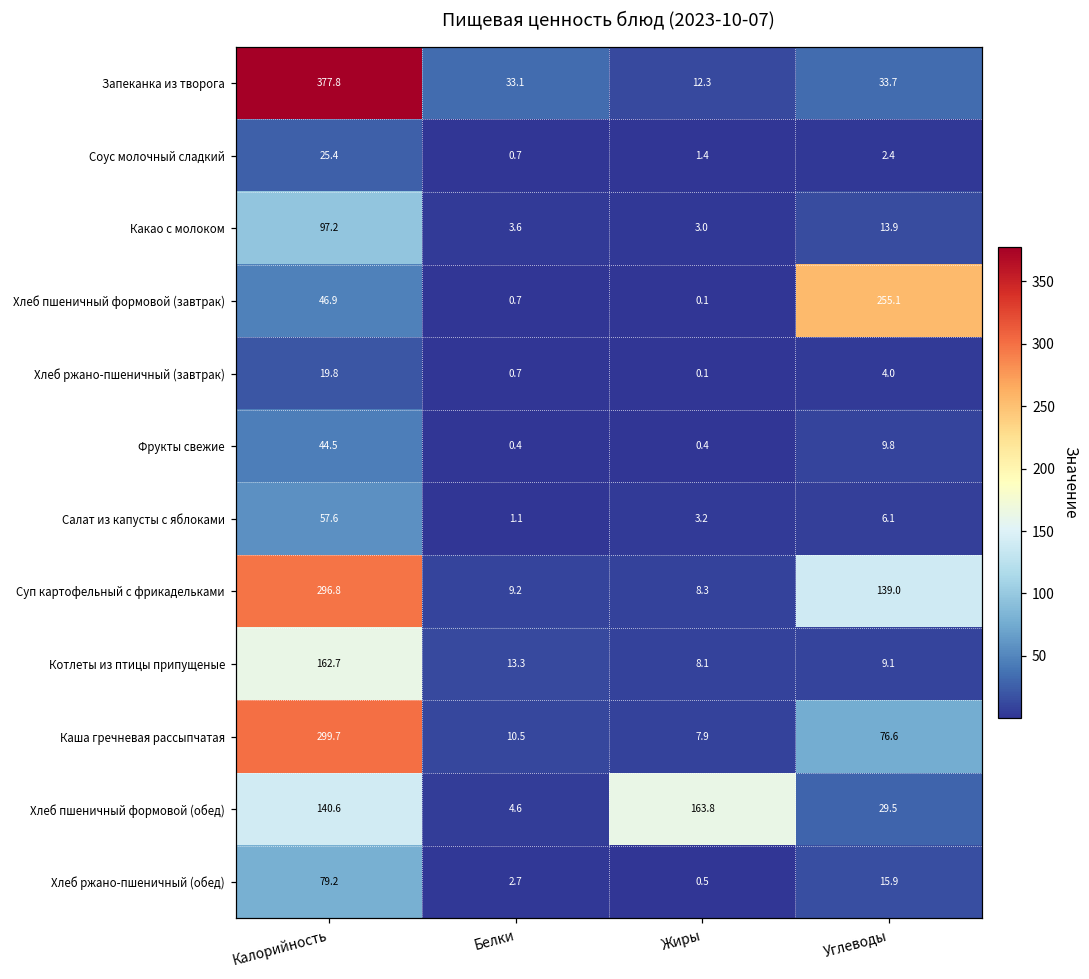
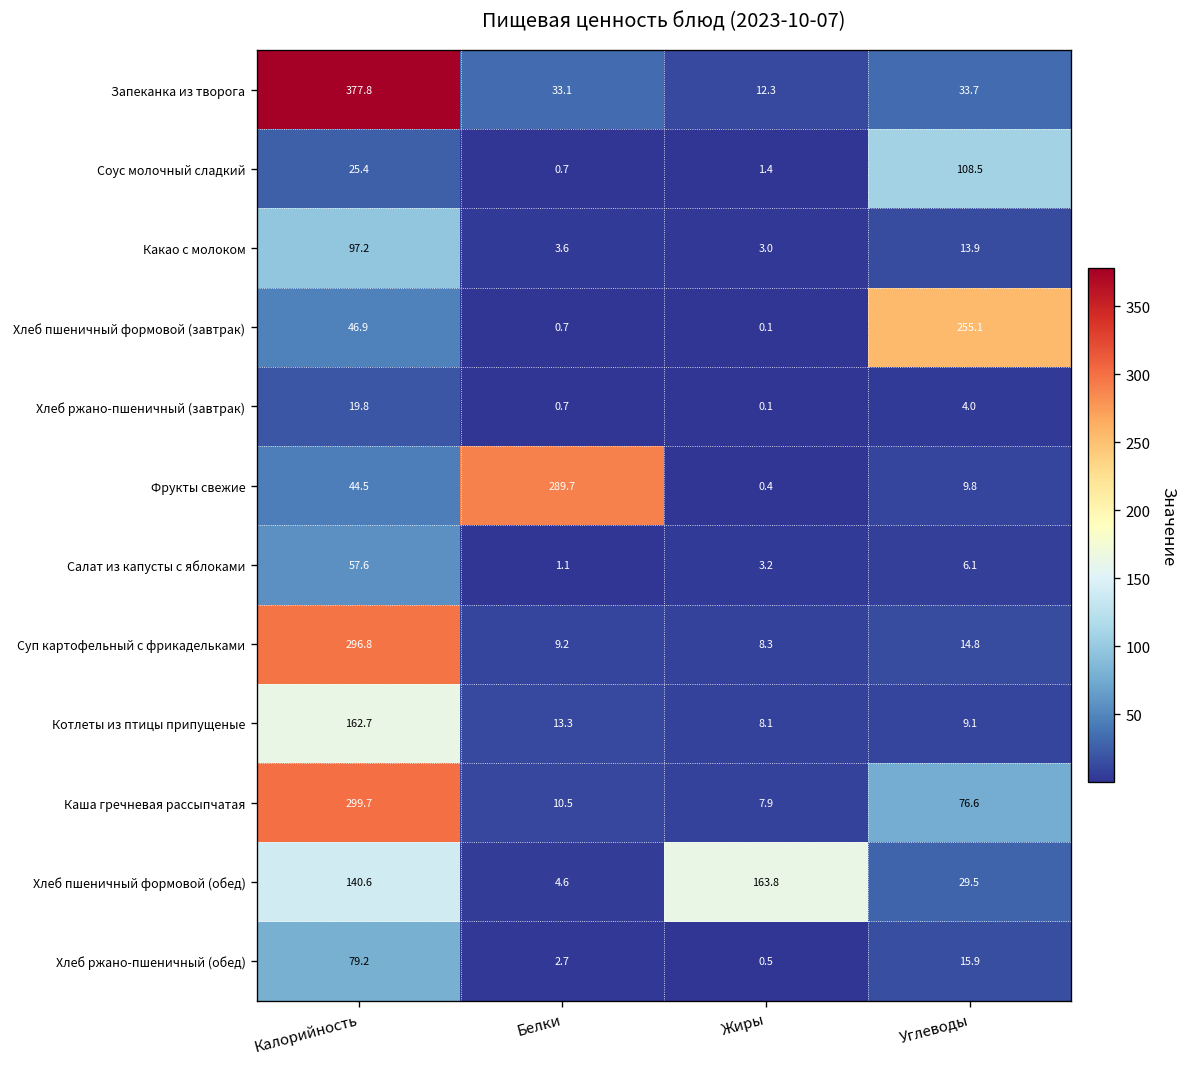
  {
    "Запеканка из творога": {
      "Калорийность": 377.8,
      "Белки": 33.1,
      "Жиры": 12.3,
      "Углеводы": 33.7
    },
    "Соус молочный сладкий": {
      "Калорийность": 25.4,
      "Белки": 0.7,
      "Жиры": 1.4,
-     "Углеводы": 2.4
+     "Углеводы": 108.5
    },
    "Какао с молоком": {
      "Калорийность": 97.2,
      "Белки": 3.6,
      "Жиры": 3.0,
      "Углеводы": 13.9
    },
    "Хлеб пшеничный формовой (завтрак)": {
      "Калорийность": 46.9,
      "Белки": 0.7,
      "Жиры": 0.1,
      "Углеводы": 255.1
    },
    "Хлеб ржано-пшеничный (завтрак)": {
      "Калорийность": 19.8,
      "Белки": 0.7,
      "Жиры": 0.1,
      "Углеводы": 4.0
    },
    "Фрукты свежие": {
      "Калорийность": 44.5,
-     "Белки": 0.4,
+     "Белки": 289.7,
      "Жиры": 0.4,
      "Углеводы": 9.8
    },
    "Салат из капусты с яблоками": {
      "Калорийность": 57.6,
      "Белки": 1.1,
      "Жиры": 3.2,
      "Углеводы": 6.1
    },
    "Суп картофельный с фрикадельками": {
      "Калорийность": 296.8,
      "Белки": 9.2,
      "Жиры": 8.3,
-     "Углеводы": 139.0
+     "Углеводы": 14.8
    },
    "Котлеты из птицы припущеные": {
      "Калорийность": 162.7,
      "Белки": 13.3,
      "Жиры": 8.1,
      "Углеводы": 9.1
    },
    "Каша гречневая рассыпчатая": {
      "Калорийность": 299.7,
      "Белки": 10.5,
      "Жиры": 7.9,
      "Углеводы": 76.6
    },
    "Хлеб пшеничный формовой (обед)": {
      "Калорийность": 140.6,
      "Белки": 4.6,
      "Жиры": 163.8,
      "Углеводы": 29.5
    },
    "Хлеб ржано-пшеничный (обед)": {
      "Калорийность": 79.2,
      "Белки": 2.7,
      "Жиры": 0.5,
      "Углеводы": 15.9
    }
  }
